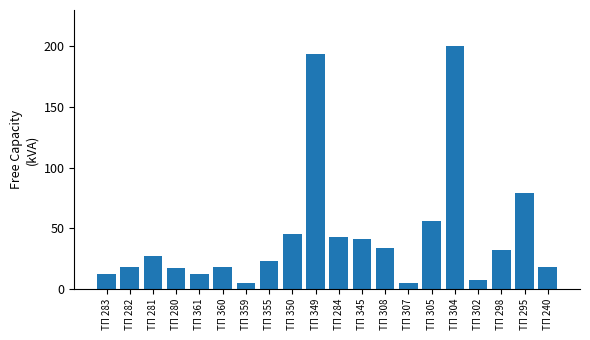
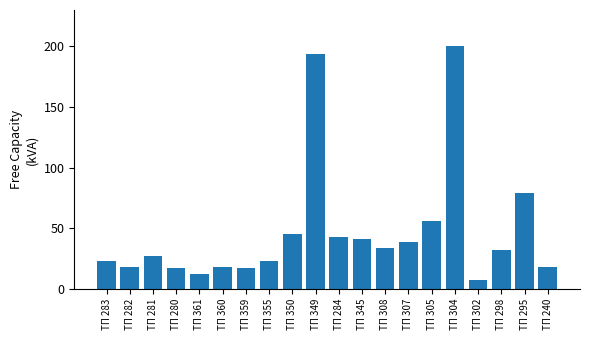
  {
-   "ТП 283": 12,
+   "ТП 283": 23,
    "ТП 282": 18,
    "ТП 281": 27,
    "ТП 280": 17,
    "ТП 361": 12,
    "ТП 360": 18,
-   "ТП 359": 5,
+   "ТП 359": 17,
    "ТП 355": 23,
    "ТП 350": 45,
    "ТП 349": 194,
    "ТП 284": 43,
    "ТП 345": 41,
    "ТП 308": 34,
-   "ТП 307": 5,
+   "ТП 307": 39,
    "ТП 305": 56,
    "ТП 304": 200,
    "ТП 302": 7,
    "ТП 298": 32,
    "ТП 295": 79,
    "ТП 240": 18
  }
